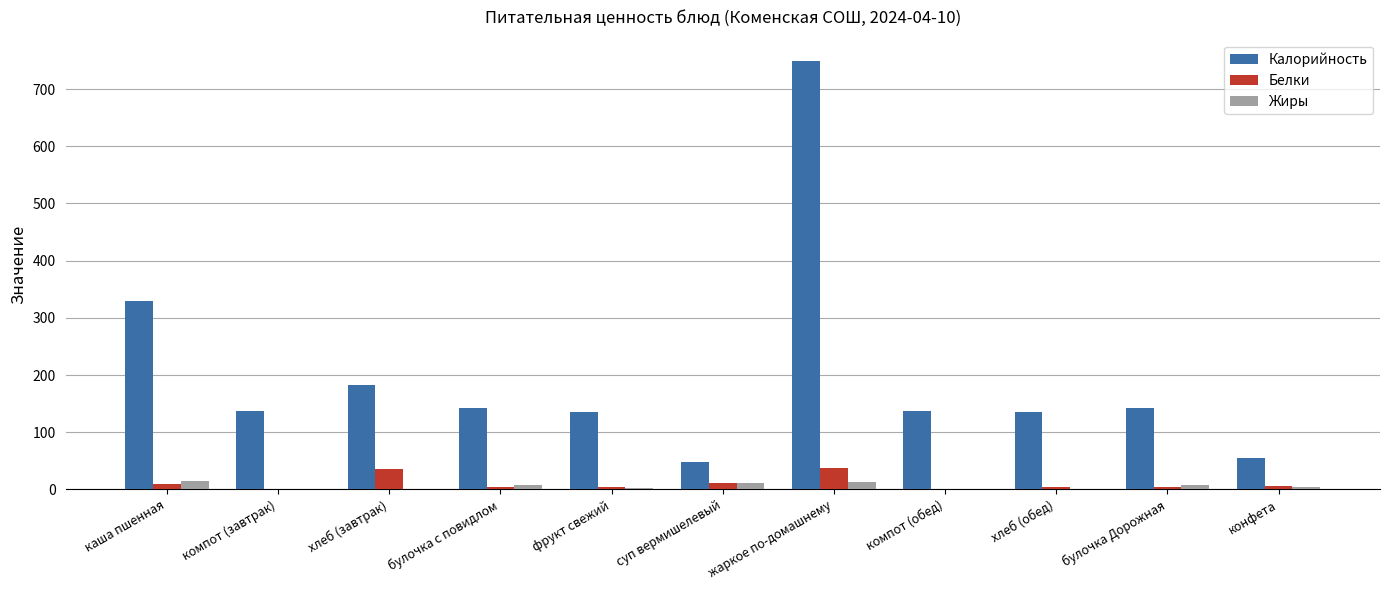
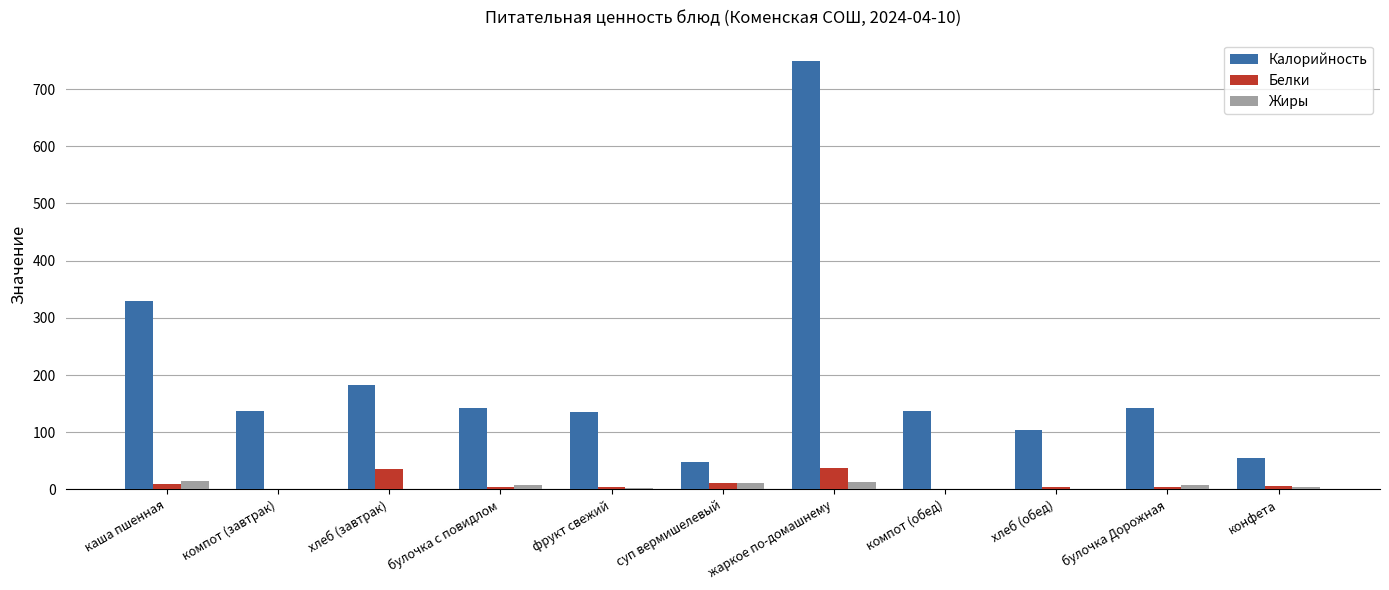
  {
    "Калорийность": {
      "каша пшенная": 330,
      "компот (завтрак)": 140,
      "хлеб (завтрак)": 180,
      "булочка с повидлом": 140,
      "фрукт свежий": 140,
      "суп вермишелевый": 50,
      "жаркое по-домашнему": 750,
      "компот (обед)": 140,
-     "хлеб (обед)": 140,
+     "хлеб (обед)": 100,
      "булочка Дорожная": 140,
      "конфета": 60
    },
    "Белки": {
      "каша пшенная": 10,
      "хлеб (завтрак)": 30,
      "фрукт свежий": 10,
      "суп вермишелевый": 10,
      "жаркое по-домашнему": 40,
      "хлеб (обед)": 0,
      "конфета": 10
    },
    "Жиры": {
      "каша пшенная": 10,
      "компот (завтрак)": 0,
      "булочка с повидлом": 10,
      "суп вермишелевый": 10,
      "жаркое по-домашнему": 10,
      "компот (обед)": 0,
      "булочка Дорожная": 10
    }
  }
